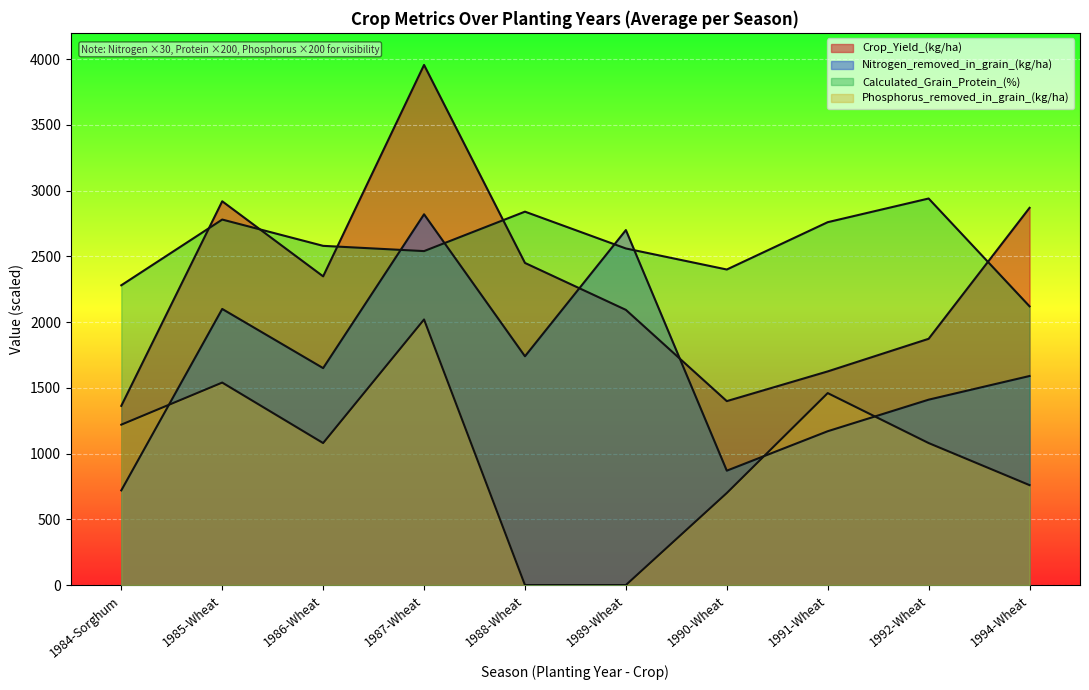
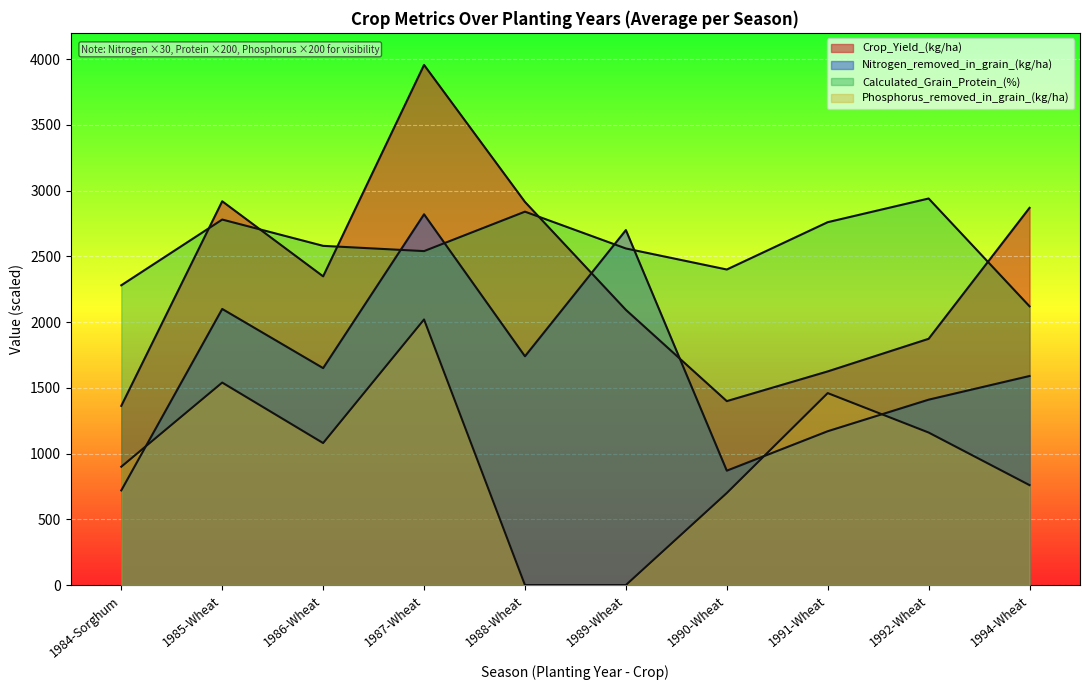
  {
    "Crop_Yield_(kg/ha)": {
      "1984-Sorghum": 1360,
      "1985-Wheat": 2920,
      "1986-Wheat": 2350,
      "1987-Wheat": 3960,
-     "1988-Wheat": 2450,
+     "1988-Wheat": 2910,
      "1989-Wheat": 2090,
      "1990-Wheat": 1400,
      "1991-Wheat": 1630,
      "1992-Wheat": 1870,
      "1994-Wheat": 2870
    },
    "Nitrogen_removed_in_grain_(kg/ha)": {
      "1984-Sorghum": 720,
      "1985-Wheat": 2100,
      "1986-Wheat": 1650,
      "1987-Wheat": 2820,
      "1988-Wheat": 1740,
      "1989-Wheat": 2700,
      "1990-Wheat": 870,
      "1991-Wheat": 1170,
      "1992-Wheat": 1410,
      "1994-Wheat": 1590
    },
    "Calculated_Grain_Protein_(%)": {
      "1984-Sorghum": 2280,
      "1985-Wheat": 2780,
      "1986-Wheat": 2580,
      "1987-Wheat": 2540,
      "1988-Wheat": 2840,
      "1989-Wheat": 2560,
      "1990-Wheat": 2400,
      "1991-Wheat": 2760,
      "1992-Wheat": 2940,
      "1994-Wheat": 2120
    },
    "Phosphorus_removed_in_grain_(kg/ha)": {
-     "1984-Sorghum": 1220,
+     "1984-Sorghum": 900,
      "1985-Wheat": 1540,
      "1986-Wheat": 1080,
      "1987-Wheat": 2020,
      "1988-Wheat": 0,
      "1989-Wheat": 0,
      "1990-Wheat": 700,
      "1991-Wheat": 1460,
-     "1992-Wheat": 1080,
+     "1992-Wheat": 1160,
      "1994-Wheat": 760
    }
  }
